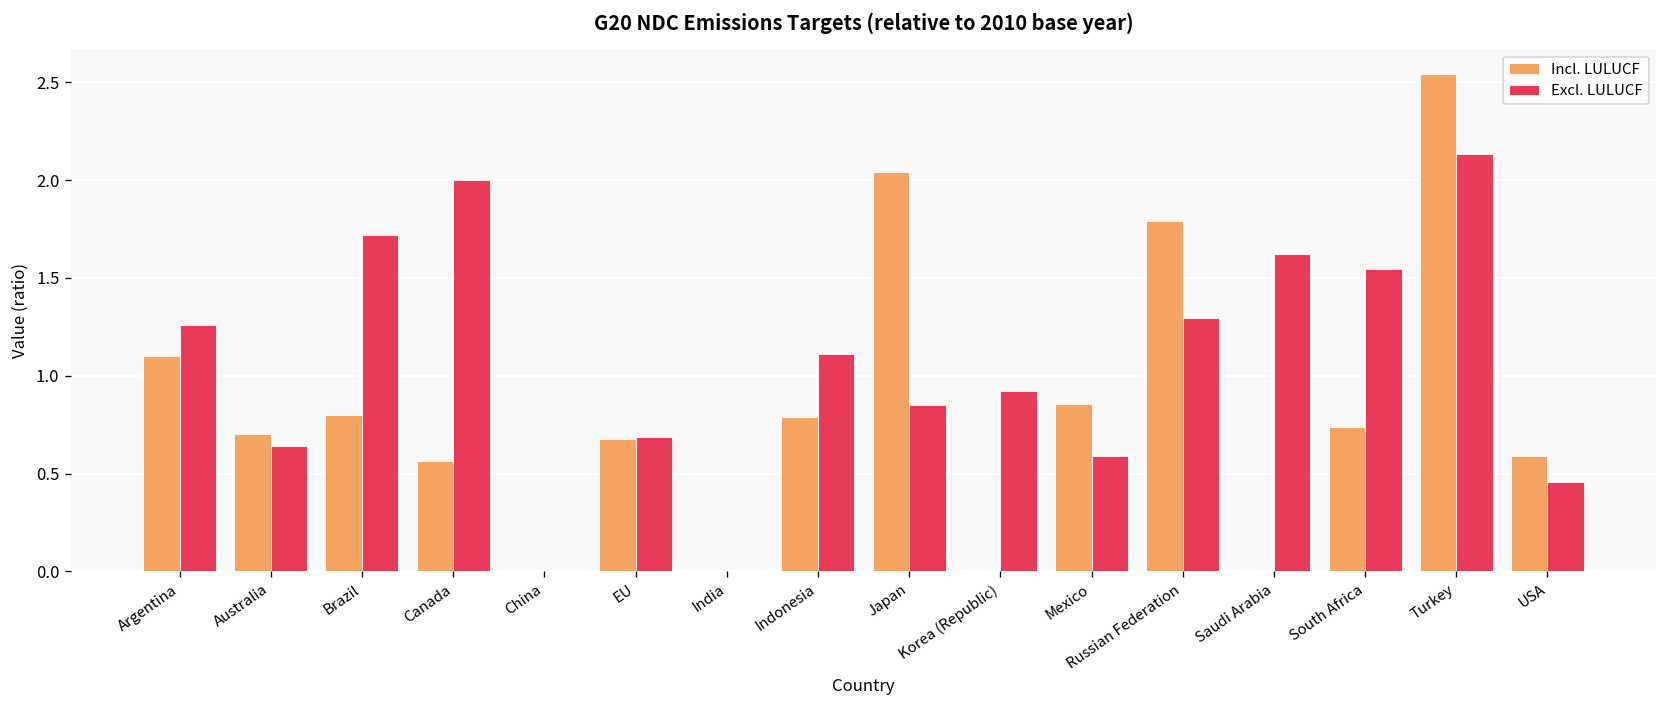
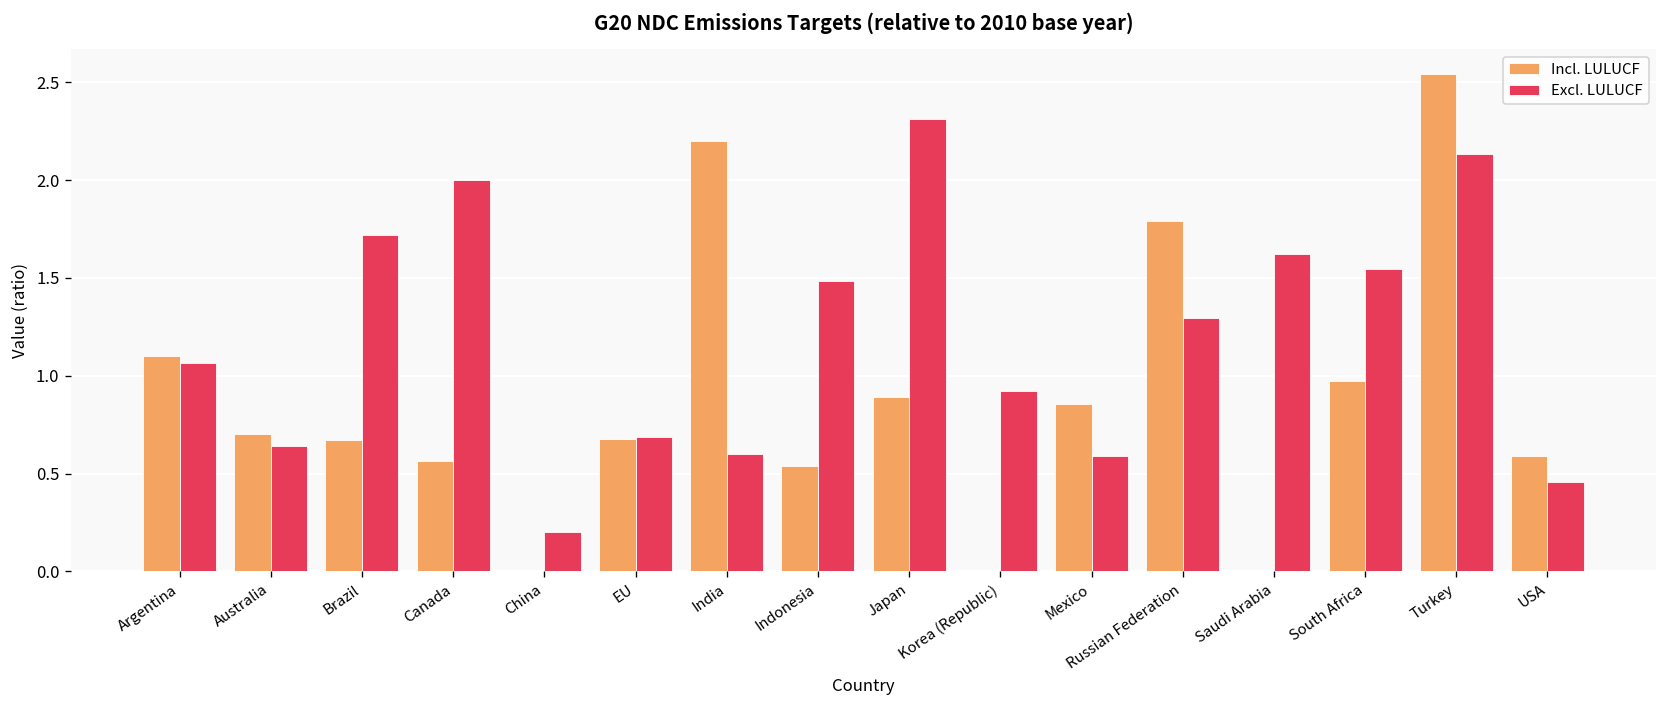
  {
    "Incl. LULUCF": {
      "Argentina": 1.10,
      "Australia": 0.70,
-     "Brazil": 0.80,
+     "Brazil": 0.67,
      "Canada": 0.56,
      "China": 0.00,
      "EU": 0.68,
-     "India": 0.0,
-     "Indonesia": 0.79,
-     "Japan": 2.04,
+     "India": 2.2,
+     "Indonesia": 0.54,
+     "Japan": 0.89,
      "Korea (Republic)": 0.00,
      "Mexico": 0.85,
      "Russian Federation": 1.79,
      "Saudi Arabia": 0.00,
-     "South Africa": 0.74,
+     "South Africa": 0.97,
      "Turkey": 2.54,
      "USA": 0.59
    },
    "Excl. LULUCF": {
-     "Argentina": 1.26,
+     "Argentina": 1.07,
      "Australia": 0.64,
      "Brazil": 1.72,
      "Canada": 2.00,
-     "China": 0.0,
+     "China": 0.2,
      "EU": 0.69,
-     "India": 0.0,
-     "Indonesia": 1.11,
-     "Japan": 0.85,
+     "India": 0.6,
+     "Indonesia": 1.48,
+     "Japan": 2.32,
      "Korea (Republic)": 0.92,
      "Mexico": 0.59,
      "Russian Federation": 1.30,
      "Saudi Arabia": 1.62,
      "South Africa": 1.54,
      "Turkey": 2.14,
      "USA": 0.46
    }
  }
